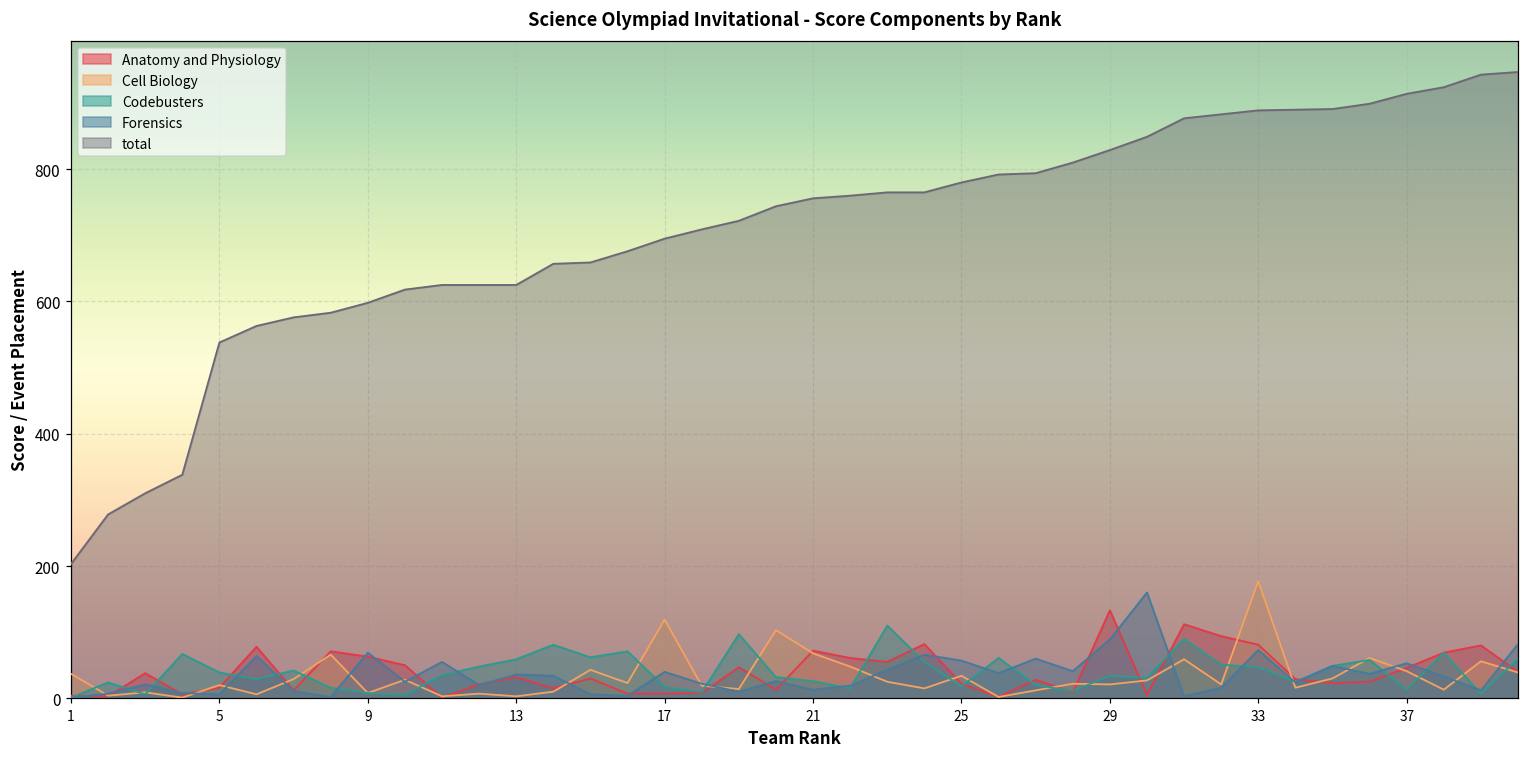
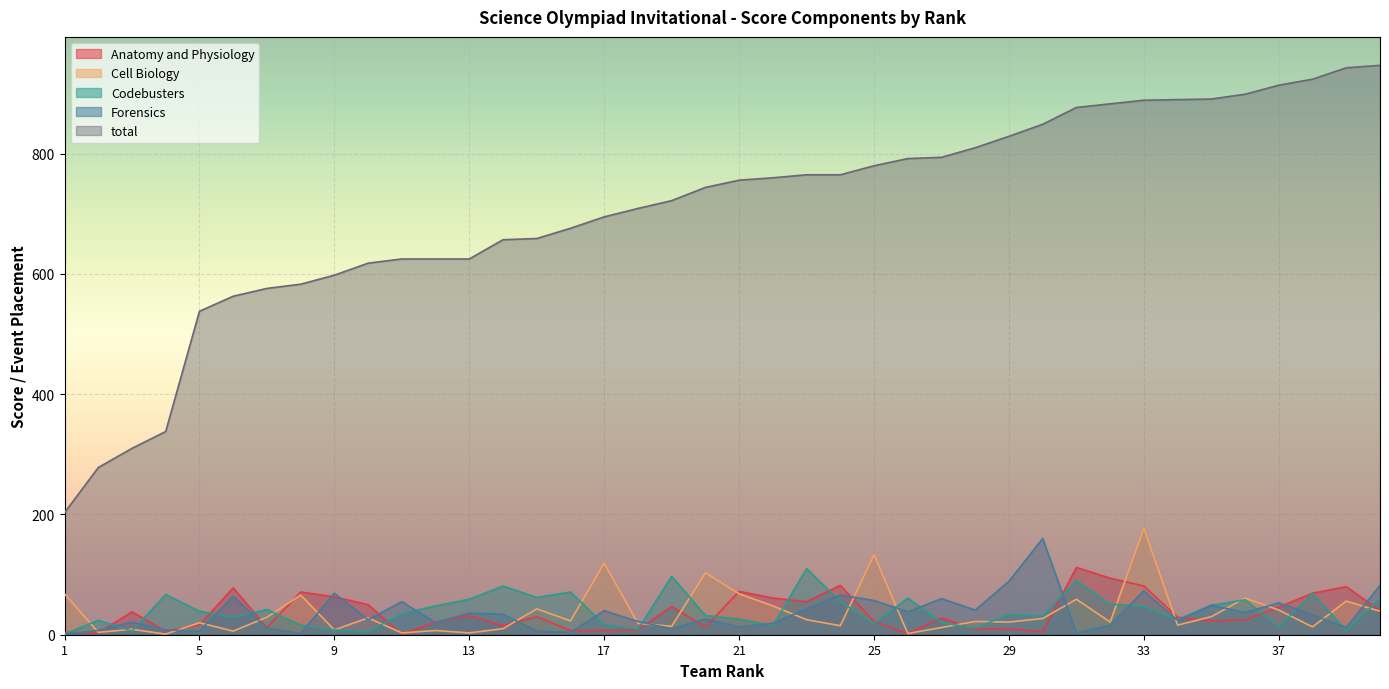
  {
    "Anatomy and Physiology": {
      "9": 60,
      "17": 10,
-     "29": 130,
+     "29": 10,
      "33": 80,
      "37": 50
    },
    "Cell Biology": {
-     "1": 40,
+     "1": 70,
      "13": 0,
      "17": 120,
-     "25": 30,
+     "25": 130,
      "29": 20,
      "33": 180,
      "37": 40
    }
  }
